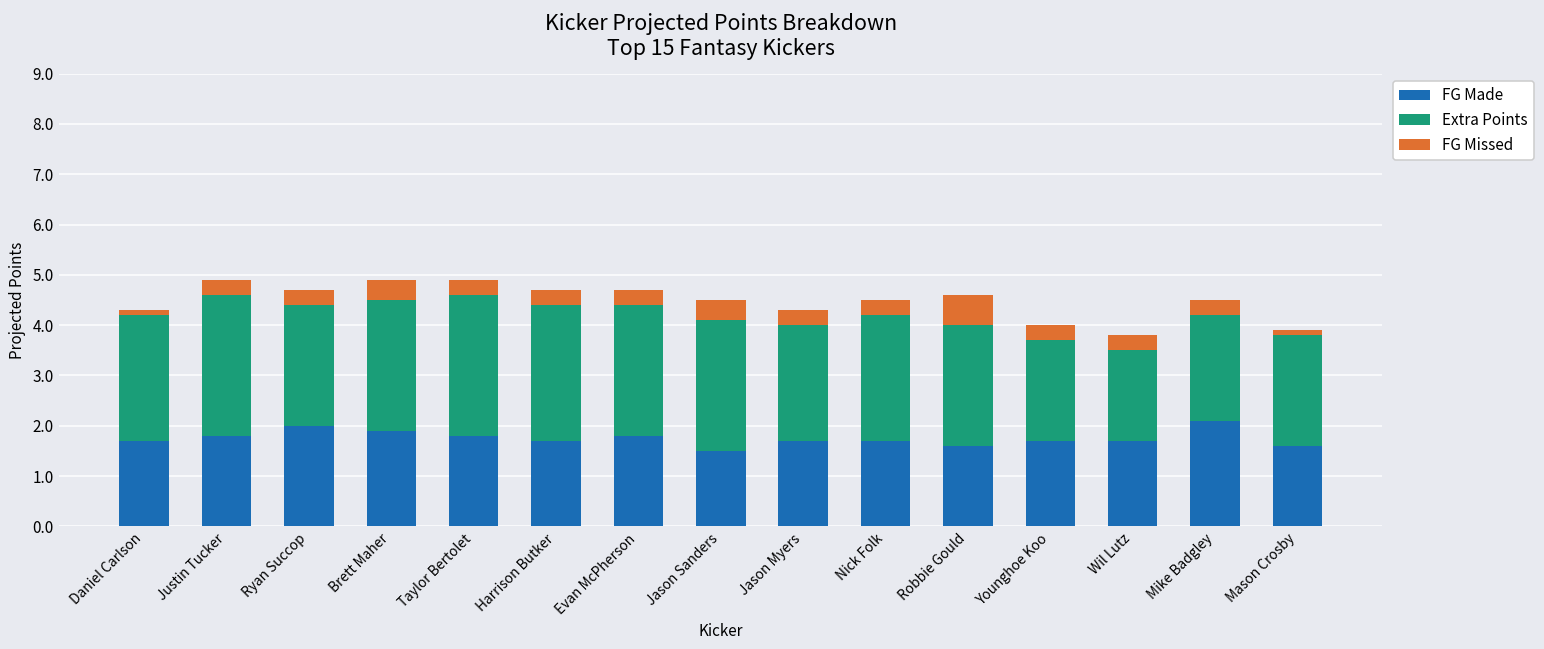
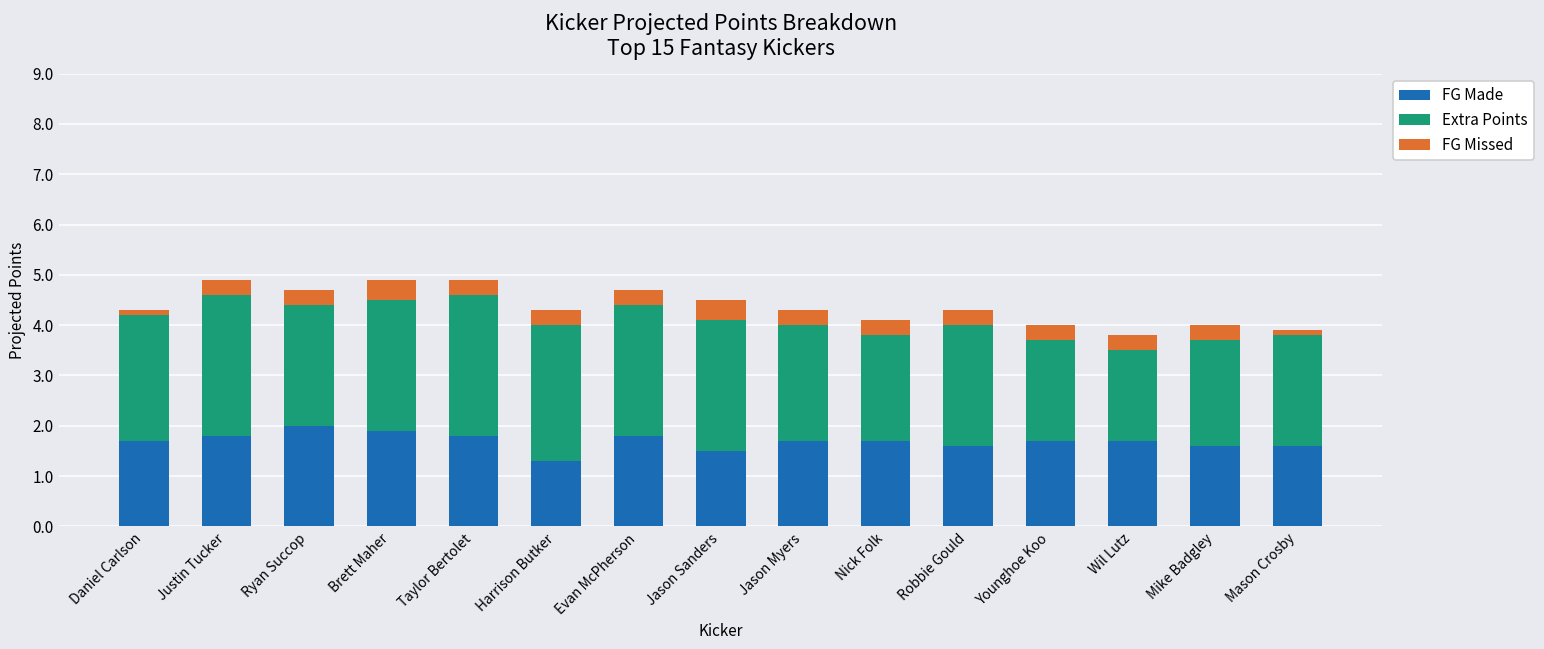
  {
    "FG Made": {
      "Daniel Carlson": 1.7,
      "Justin Tucker": 1.8,
      "Ryan Succop": 2.0,
      "Brett Maher": 1.9,
      "Taylor Bertolet": 1.8,
-     "Harrison Butker": 1.7,
+     "Harrison Butker": 1.3,
      "Evan McPherson": 1.8,
      "Jason Sanders": 1.5,
      "Jason Myers": 1.7,
      "Nick Folk": 1.7,
      "Robbie Gould": 1.6,
      "Younghoe Koo": 1.7,
      "Wil Lutz": 1.7,
-     "Mike Badgley": 2.1,
+     "Mike Badgley": 1.6,
      "Mason Crosby": 1.6
    },
    "Extra Points": {
      "Daniel Carlson": 2.5,
      "Justin Tucker": 2.8,
      "Ryan Succop": 2.4,
      "Brett Maher": 2.6,
      "Taylor Bertolet": 2.8,
      "Harrison Butker": 2.7,
      "Evan McPherson": 2.6,
      "Jason Sanders": 2.6,
      "Jason Myers": 2.3,
-     "Nick Folk": 2.5,
+     "Nick Folk": 2.1,
      "Robbie Gould": 2.4,
      "Younghoe Koo": 2.0,
      "Wil Lutz": 1.8,
      "Mike Badgley": 2.1,
      "Mason Crosby": 2.2
    },
    "FG Missed": {
      "Daniel Carlson": 0.1,
      "Justin Tucker": 0.3,
      "Ryan Succop": 0.3,
      "Brett Maher": 0.4,
      "Taylor Bertolet": 0.3,
      "Harrison Butker": 0.3,
      "Evan McPherson": 0.3,
      "Jason Sanders": 0.4,
      "Jason Myers": 0.3,
      "Nick Folk": 0.3,
-     "Robbie Gould": 0.6,
+     "Robbie Gould": 0.3,
      "Younghoe Koo": 0.3,
      "Wil Lutz": 0.3,
      "Mike Badgley": 0.3,
      "Mason Crosby": 0.1
    }
  }
